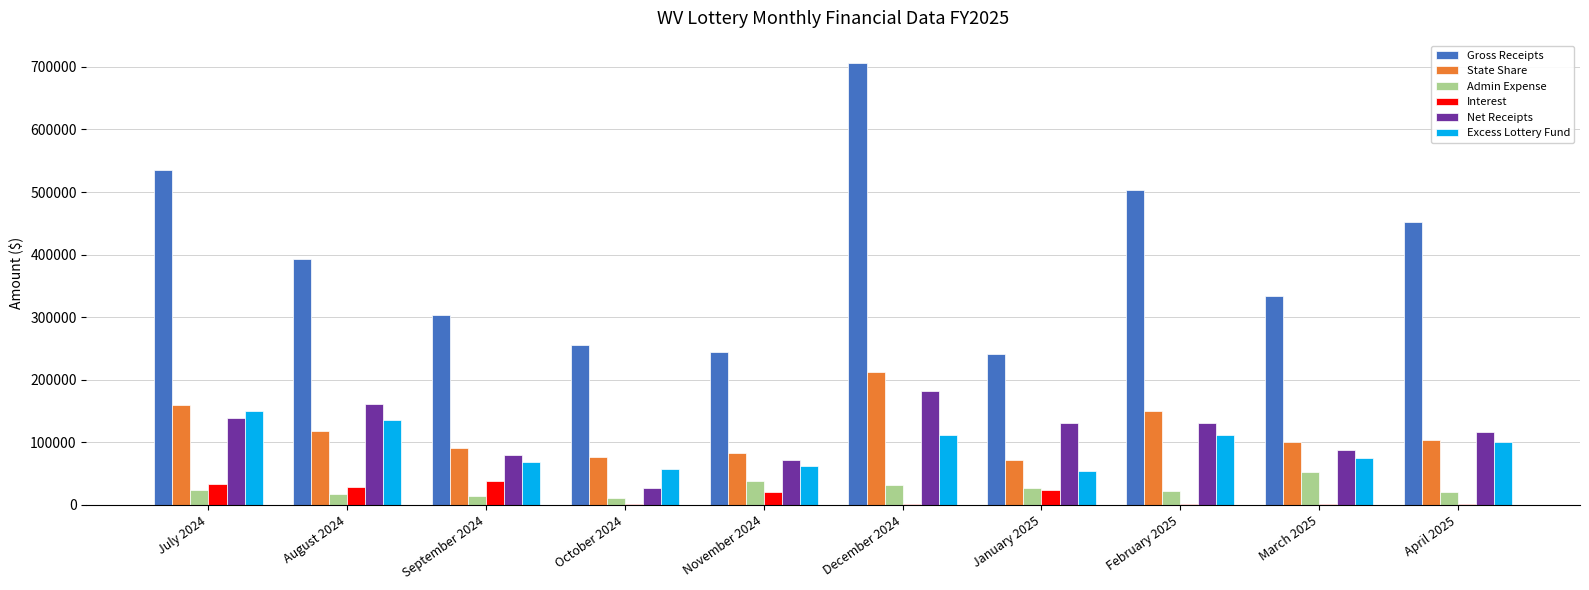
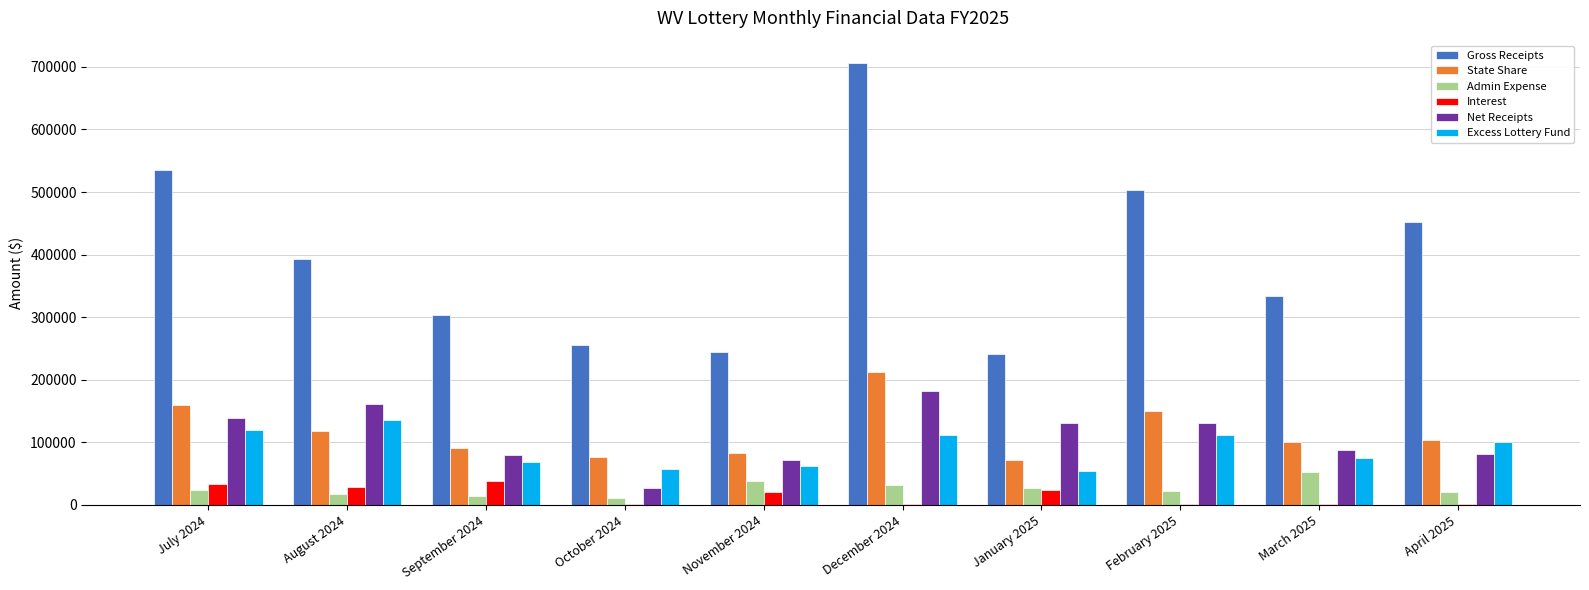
  {
    "Gross Receipts": {
      "July 2024": 530000,
      "August 2024": 390000,
      "September 2024": 300000,
      "October 2024": 250000,
      "November 2024": 240000,
      "December 2024": 710000,
      "January 2025": 240000,
      "February 2025": 500000,
      "March 2025": 330000,
      "April 2025": 450000
    },
    "State Share": {
      "July 2024": 160000,
      "August 2024": 120000,
      "September 2024": 90000,
      "October 2024": 80000,
      "November 2024": 80000,
      "December 2024": 210000,
      "January 2025": 70000,
      "February 2025": 150000,
      "March 2025": 100000,
      "April 2025": 100000
    },
    "Admin Expense": {
      "July 2024": 20000,
      "August 2024": 20000,
      "September 2024": 10000,
      "October 2024": 10000,
      "November 2024": 40000,
      "December 2024": 30000,
      "January 2025": 30000,
      "February 2025": 20000,
      "March 2025": 50000,
      "April 2025": 20000
    },
    "Interest": {
      "July 2024": 30000,
      "August 2024": 30000,
      "September 2024": 40000,
      "November 2024": 20000,
      "January 2025": 20000
    },
    "Net Receipts": {
      "July 2024": 140000,
      "August 2024": 160000,
      "September 2024": 80000,
      "October 2024": 30000,
      "November 2024": 70000,
      "December 2024": 180000,
      "January 2025": 130000,
      "February 2025": 130000,
      "March 2025": 90000,
-     "April 2025": 120000
+     "April 2025": 80000
    },
    "Excess Lottery Fund": {
-     "July 2024": 150000,
+     "July 2024": 120000,
      "August 2024": 140000,
      "September 2024": 70000,
      "October 2024": 60000,
      "November 2024": 60000,
      "December 2024": 110000,
      "January 2025": 50000,
      "February 2025": 110000,
      "March 2025": 80000,
      "April 2025": 100000
    }
  }
